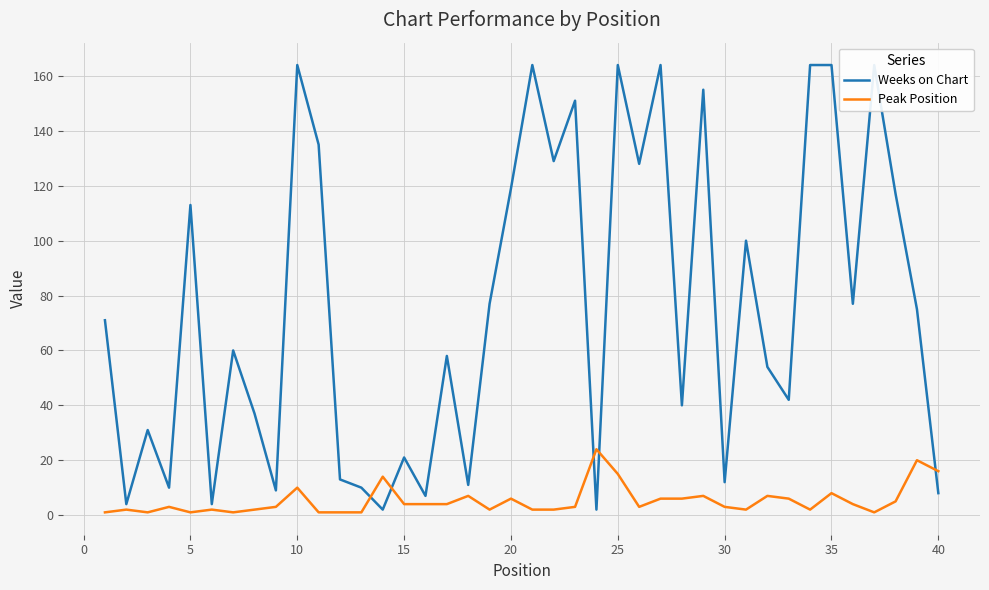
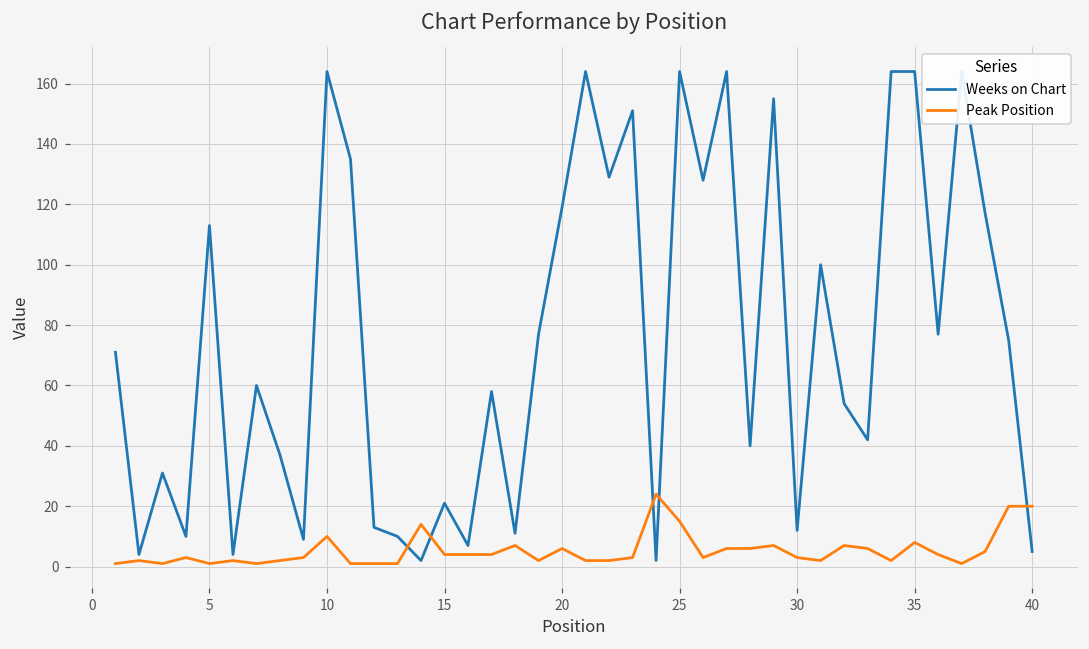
  {
    "Weeks on Chart": {
      "5": 113,
      "10": 164,
      "15": 21,
      "20": 119,
      "25": 164,
      "30": 12,
      "35": 164,
-     "40": 8
+     "40": 5
    },
    "Peak Position": {
      "5": 1,
      "10": 10,
      "15": 4,
      "20": 6,
      "25": 15,
      "30": 3,
      "35": 8,
-     "40": 16
+     "40": 20
    }
  }
